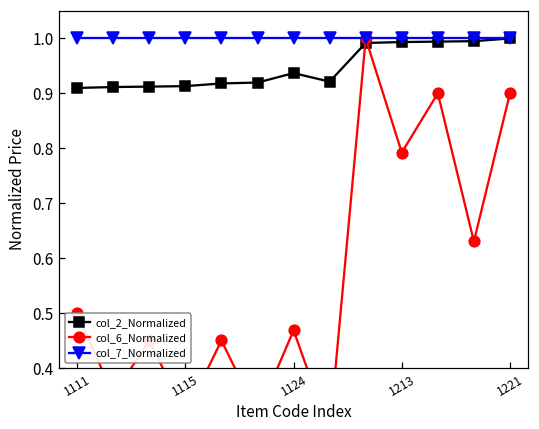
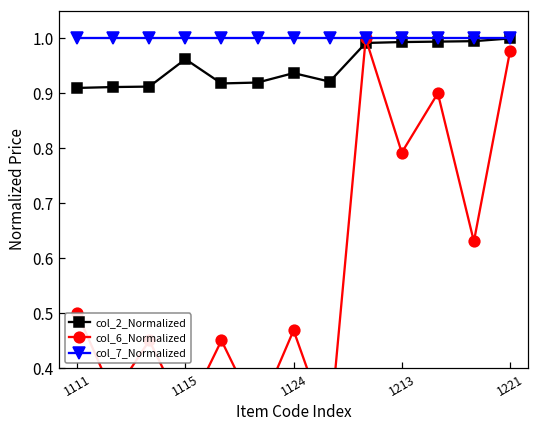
  {
    "col_2_Normalized": {
      "1111": 0.91,
-     "1115": 0.91,
+     "1115": 0.96,
      "1124": 0.94,
      "1213": 0.99
    },
    "col_6_Normalized": {
      "1124": 0.47,
      "1213": 0.79,
-     "1221": 0.90
+     "1221": 0.98
    },
    "col_7_Normalized": {
      "1111": 1.00,
      "1115": 1.00,
      "1124": 1.00,
      "1213": 1.00
    }
  }
